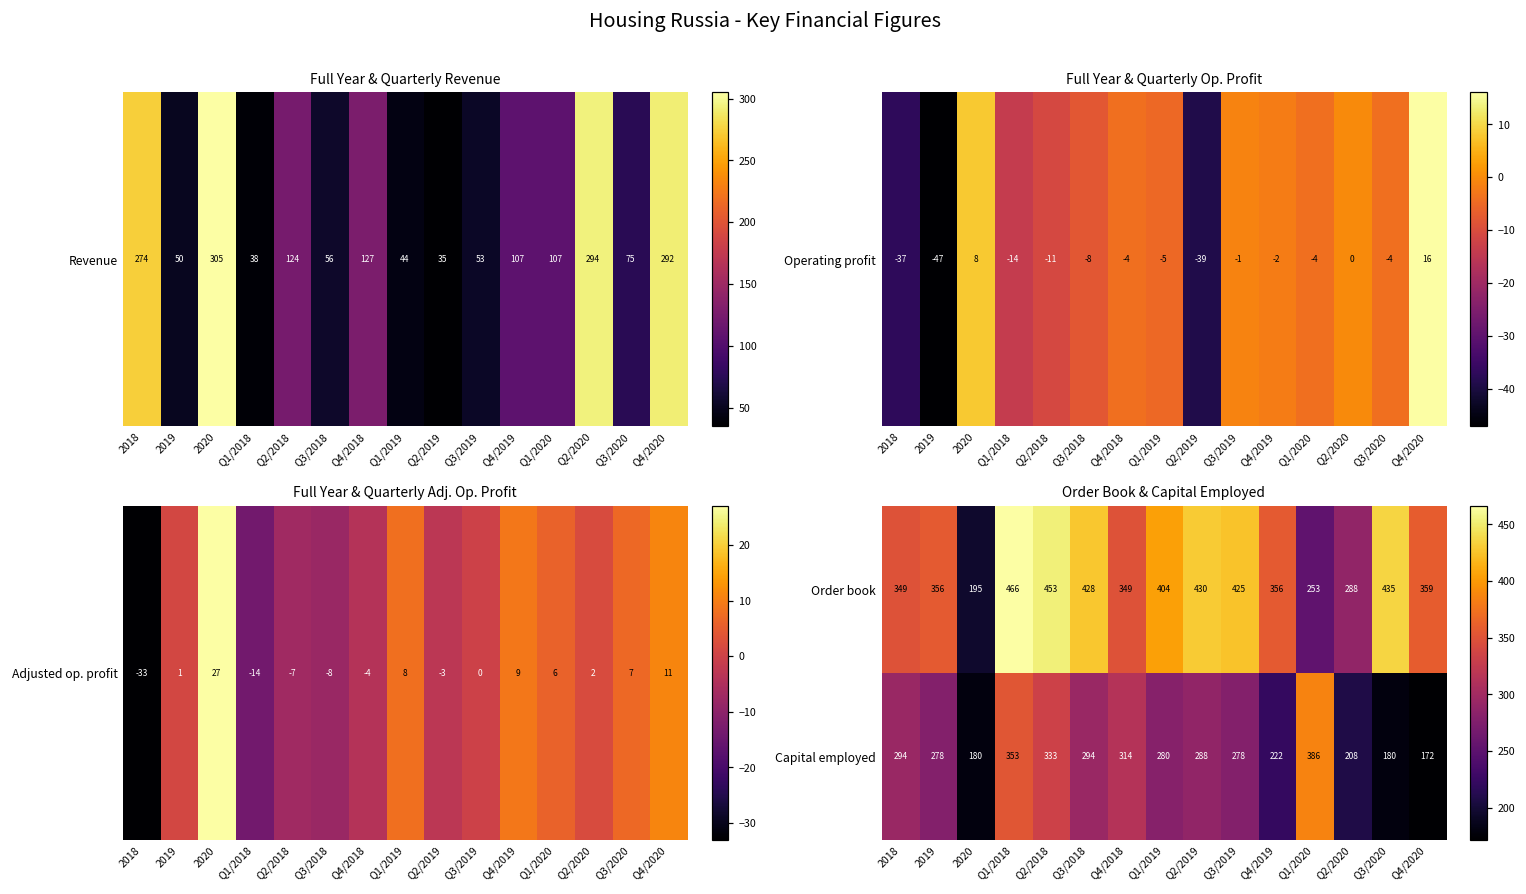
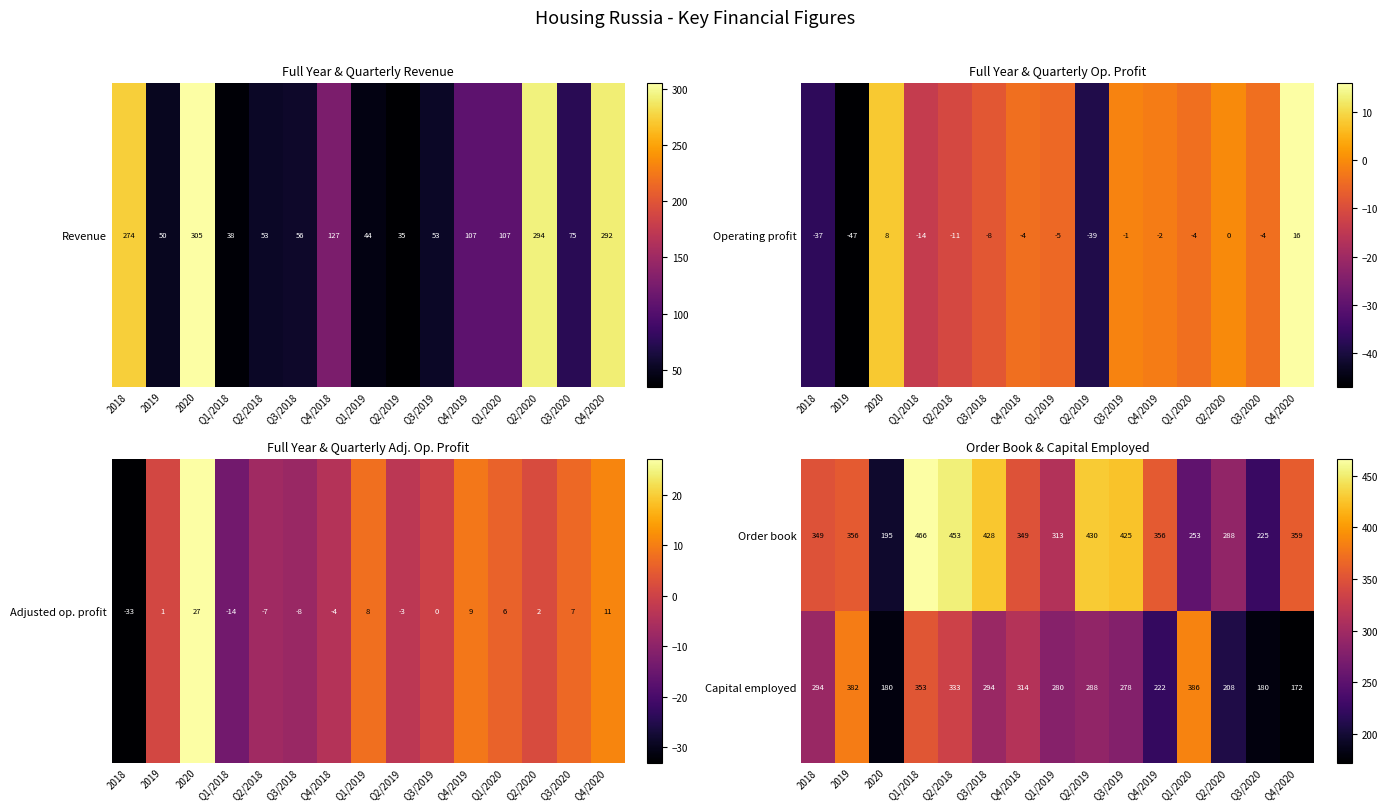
  {
    "Full Year & Quarterly Revenue": {
      "Revenue": {
        "2018": 274,
        "2019": 50,
        "2020": 305,
        "Q1/2018": 38,
-       "Q2/2018": 124,
+       "Q2/2018": 53,
        "Q3/2018": 56,
        "Q4/2018": 127,
        "Q1/2019": 44,
        "Q2/2019": 35,
        "Q3/2019": 53,
        "Q4/2019": 107,
        "Q1/2020": 107,
        "Q2/2020": 294,
        "Q3/2020": 75,
        "Q4/2020": 292
      }
    },
    "Full Year & Quarterly Op. Profit": {
      "Operating profit": {
        "2018": -37,
        "2019": -47,
        "2020": 8,
        "Q1/2018": -14,
        "Q2/2018": -11,
        "Q3/2018": -8,
        "Q4/2018": -4,
        "Q1/2019": -5,
        "Q2/2019": -39,
        "Q3/2019": -1,
        "Q4/2019": -2,
        "Q1/2020": -4,
        "Q2/2020": 0,
        "Q3/2020": -4,
        "Q4/2020": 16
      }
    },
    "Full Year & Quarterly Adj. Op. Profit": {
      "Adjusted op. profit": {
        "2018": -33,
        "2019": 1,
        "2020": 27,
        "Q1/2018": -14,
        "Q2/2018": -7,
        "Q3/2018": -8,
        "Q4/2018": -4,
        "Q1/2019": 8,
        "Q2/2019": -3,
        "Q3/2019": 0,
        "Q4/2019": 9,
        "Q1/2020": 6,
        "Q2/2020": 2,
        "Q3/2020": 7,
        "Q4/2020": 11
      }
    },
    "Order Book & Capital Employed": {
      "Order book": {
        "2018": 349,
        "2019": 356,
        "2020": 195,
        "Q1/2018": 466,
        "Q2/2018": 453,
        "Q3/2018": 428,
        "Q4/2018": 349,
-       "Q1/2019": 404,
+       "Q1/2019": 313,
        "Q2/2019": 430,
        "Q3/2019": 425,
        "Q4/2019": 356,
        "Q1/2020": 253,
        "Q2/2020": 288,
-       "Q3/2020": 435,
+       "Q3/2020": 225,
        "Q4/2020": 359
      },
      "Capital employed": {
        "2018": 294,
-       "2019": 278,
+       "2019": 382,
        "2020": 180,
        "Q1/2018": 353,
        "Q2/2018": 333,
        "Q3/2018": 294,
        "Q4/2018": 314,
        "Q1/2019": 280,
        "Q2/2019": 288,
        "Q3/2019": 278,
        "Q4/2019": 222,
        "Q1/2020": 386,
        "Q2/2020": 208,
        "Q3/2020": 180,
        "Q4/2020": 172
      }
    }
  }
